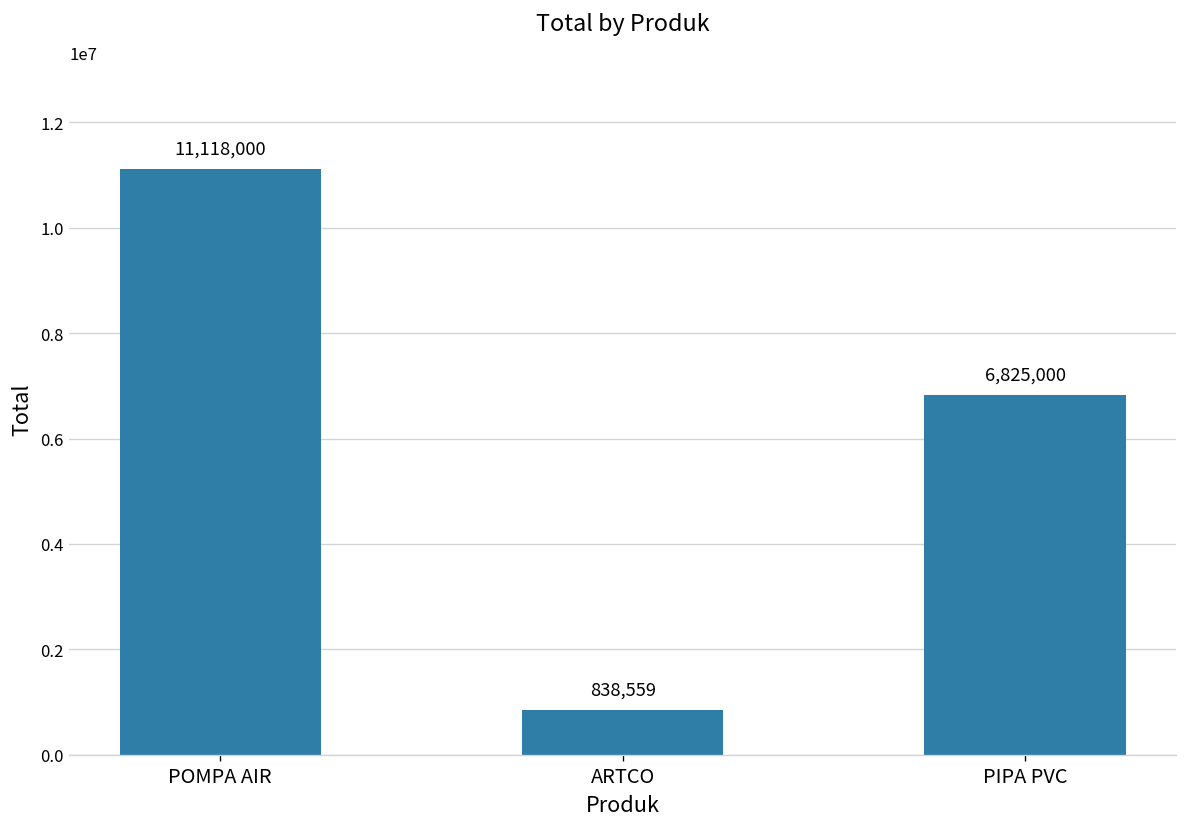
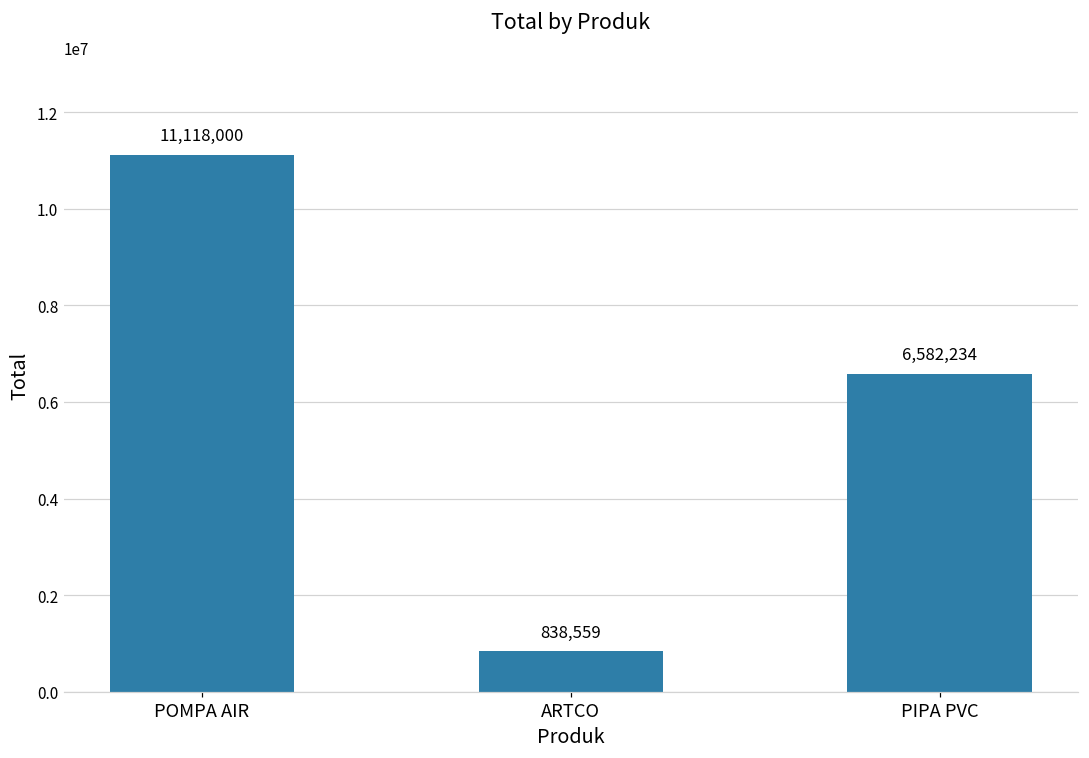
  {
    "POMPA AIR": "11,118,000",
    "ARTCO": "838,559",
-   "PIPA PVC": "6,825,000"
+   "PIPA PVC": "6,582,234"
  }
